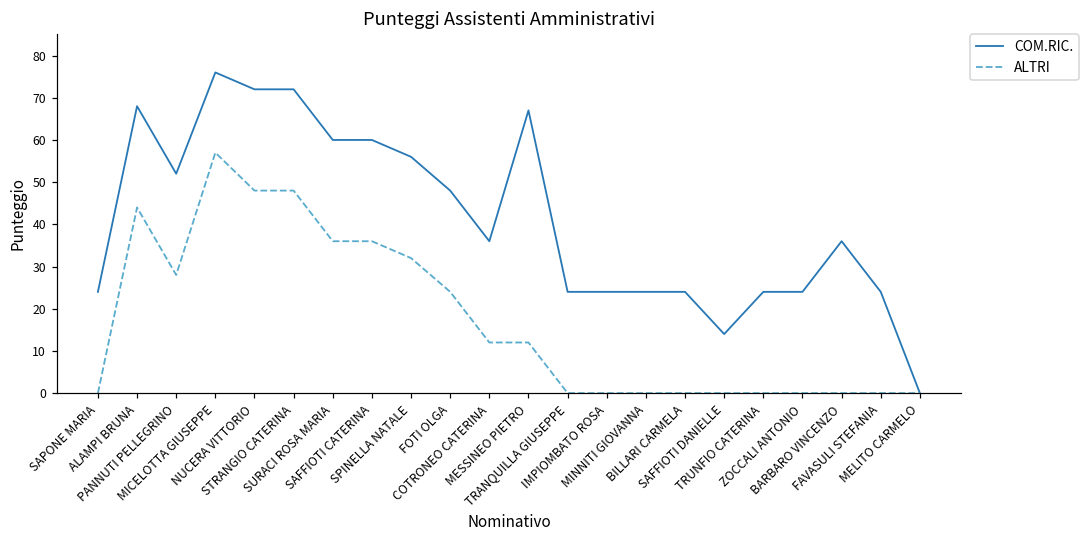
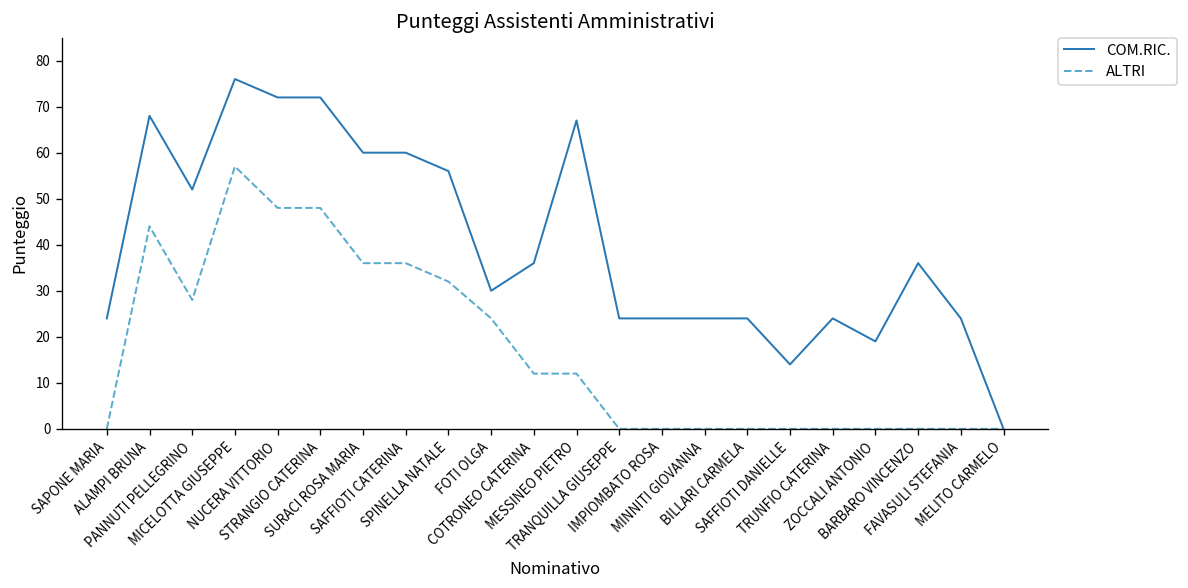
  {
    "COM.RIC.": {
      "SAPONE MARIA": 24,
      "ALAMPI BRUNA": 68,
      "PANNUTI PELLEGRINO": 52,
      "MICELOTTA GIUSEPPE": 76,
      "NUCERA VITTORIO": 72,
      "STRANGIO CATERINA": 72,
      "SURACI ROSA MARIA": 60,
      "SAFFIOTI CATERINA": 60,
      "SPINELLA NATALE": 56,
-     "FOTI OLGA": 48,
+     "FOTI OLGA": 30,
      "COTRONEO CATERINA": 36,
      "MESSINEO PIETRO": 67,
      "TRANQUILLA GIUSEPPE": 24,
      "IMPIOMBATO ROSA": 24,
      "MINNITI GIOVANNA": 24,
      "BILLARI CARMELA": 24,
      "SAFFIOTI DANIELLE": 14,
      "TRUNFIO CATERINA": 24,
-     "ZOCCALI ANTONIO": 24,
+     "ZOCCALI ANTONIO": 19,
      "BARBARO VINCENZO": 36,
      "FAVASULI STEFANIA": 24
    },
    "ALTRI": {
      "SAPONE MARIA": 0,
      "ALAMPI BRUNA": 44,
      "PANNUTI PELLEGRINO": 28,
      "MICELOTTA GIUSEPPE": 57,
      "NUCERA VITTORIO": 48,
      "STRANGIO CATERINA": 48,
      "SURACI ROSA MARIA": 36,
      "SAFFIOTI CATERINA": 36,
      "SPINELLA NATALE": 32,
      "FOTI OLGA": 24,
      "COTRONEO CATERINA": 12,
      "MESSINEO PIETRO": 12,
      "TRANQUILLA GIUSEPPE": 0,
      "IMPIOMBATO ROSA": 0,
      "MINNITI GIOVANNA": 0,
      "BILLARI CARMELA": 0,
      "SAFFIOTI DANIELLE": 0,
      "TRUNFIO CATERINA": 0,
      "ZOCCALI ANTONIO": 0,
      "BARBARO VINCENZO": 0,
      "FAVASULI STEFANIA": 0
    }
  }
